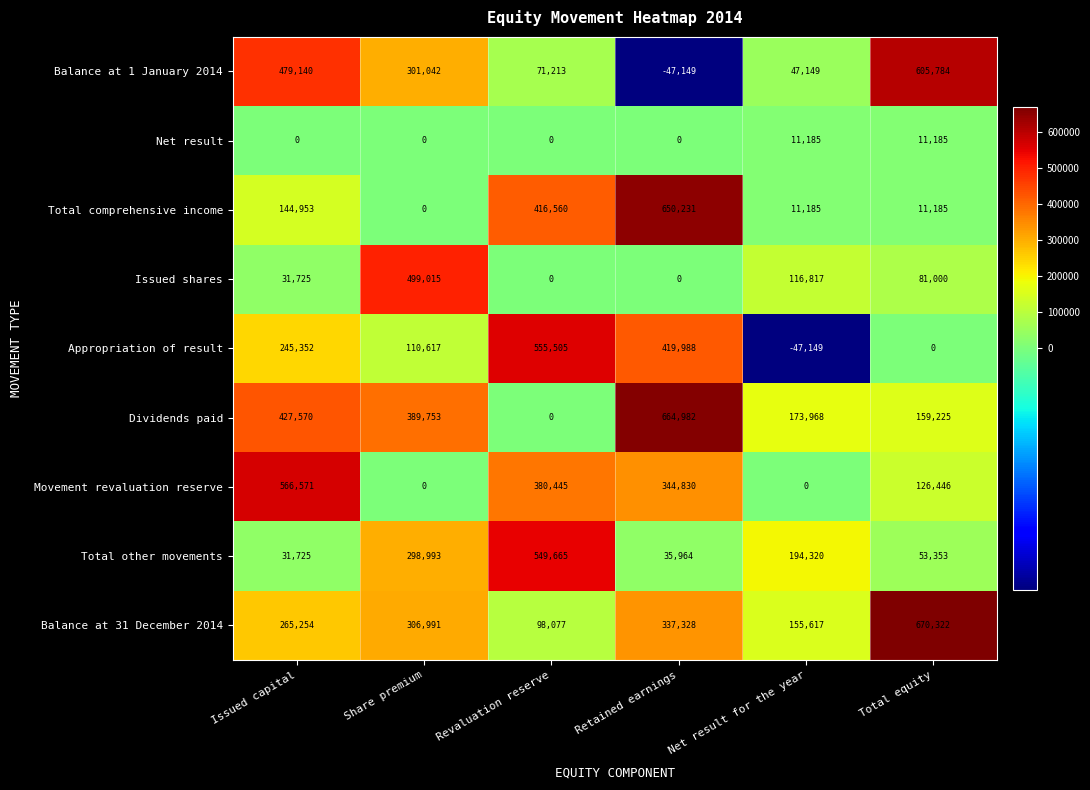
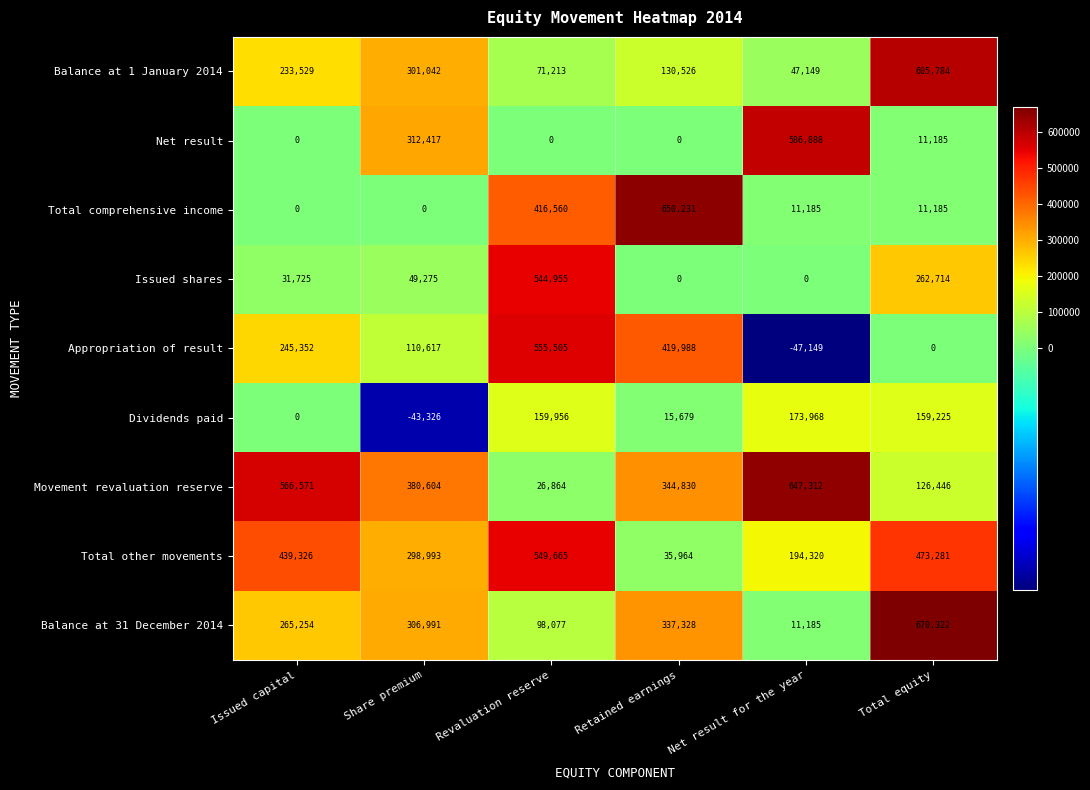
  {
    "Balance at 1 January 2014": {
-     "Issued capital": "479,140",
+     "Issued capital": "233,529",
      "Share premium": "301,042",
      "Revaluation reserve": "71,213",
-     "Retained earnings": "-47,149",
+     "Retained earnings": "130,526",
      "Net result for the year": "47,149",
      "Total equity": "605,784"
    },
    "Net result": {
      "Issued capital": "0",
-     "Share premium": "0",
+     "Share premium": "312,417",
      "Revaluation reserve": "0",
      "Retained earnings": "0",
-     "Net result for the year": "11,185",
+     "Net result for the year": "586,888",
      "Total equity": "11,185"
    },
    "Total comprehensive income": {
-     "Issued capital": "144,953",
+     "Issued capital": "0",
      "Share premium": "0",
      "Revaluation reserve": "416,560",
      "Retained earnings": "650,231",
      "Net result for the year": "11,185",
      "Total equity": "11,185"
    },
    "Issued shares": {
      "Issued capital": "31,725",
-     "Share premium": "499,015",
-     "Revaluation reserve": "0",
+     "Share premium": "49,275",
+     "Revaluation reserve": "544,955",
      "Retained earnings": "0",
-     "Net result for the year": "116,817",
-     "Total equity": "81,000"
+     "Net result for the year": "0",
+     "Total equity": "262,714"
    },
    "Appropriation of result": {
      "Issued capital": "245,352",
      "Share premium": "110,617",
      "Revaluation reserve": "555,505",
      "Retained earnings": "419,988",
      "Net result for the year": "-47,149",
      "Total equity": "0"
    },
    "Dividends paid": {
-     "Issued capital": "427,570",
-     "Share premium": "389,753",
-     "Revaluation reserve": "0",
-     "Retained earnings": "664,982",
+     "Issued capital": "0",
+     "Share premium": "-43,326",
+     "Revaluation reserve": "159,956",
+     "Retained earnings": "15,679",
      "Net result for the year": "173,968",
      "Total equity": "159,225"
    },
    "Movement revaluation reserve": {
      "Issued capital": "566,571",
-     "Share premium": "0",
-     "Revaluation reserve": "380,445",
+     "Share premium": "380,604",
+     "Revaluation reserve": "26,864",
      "Retained earnings": "344,830",
-     "Net result for the year": "0",
+     "Net result for the year": "647,312",
      "Total equity": "126,446"
    },
    "Total other movements": {
-     "Issued capital": "31,725",
+     "Issued capital": "439,326",
      "Share premium": "298,993",
      "Revaluation reserve": "549,665",
      "Retained earnings": "35,964",
      "Net result for the year": "194,320",
-     "Total equity": "53,353"
+     "Total equity": "473,281"
    },
    "Balance at 31 December 2014": {
      "Issued capital": "265,254",
      "Share premium": "306,991",
      "Revaluation reserve": "98,077",
      "Retained earnings": "337,328",
-     "Net result for the year": "155,617",
+     "Net result for the year": "11,185",
      "Total equity": "670,322"
    }
  }
